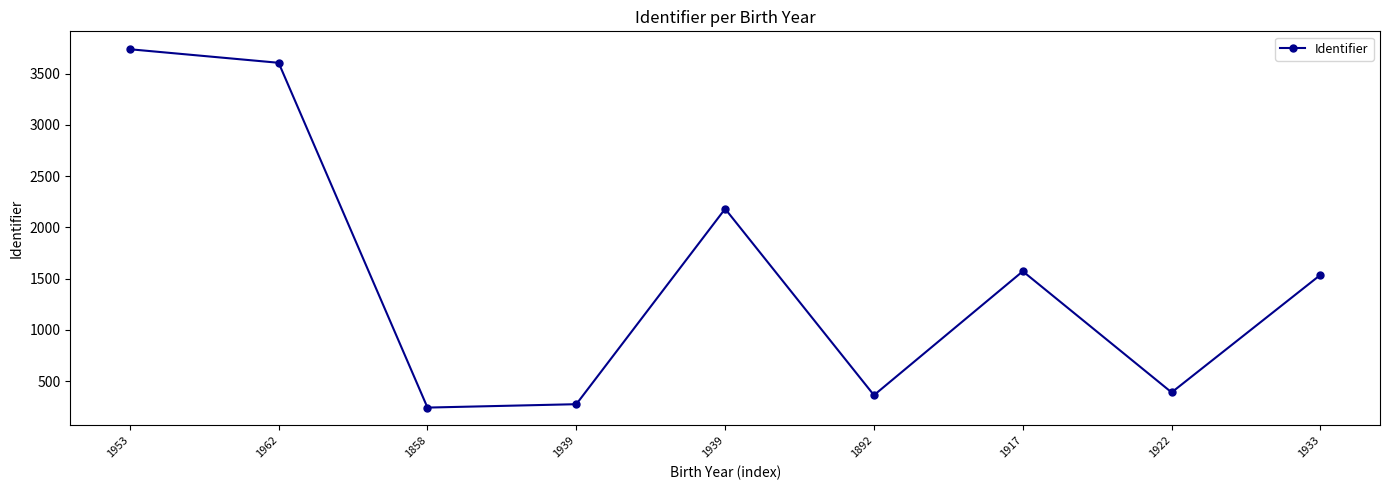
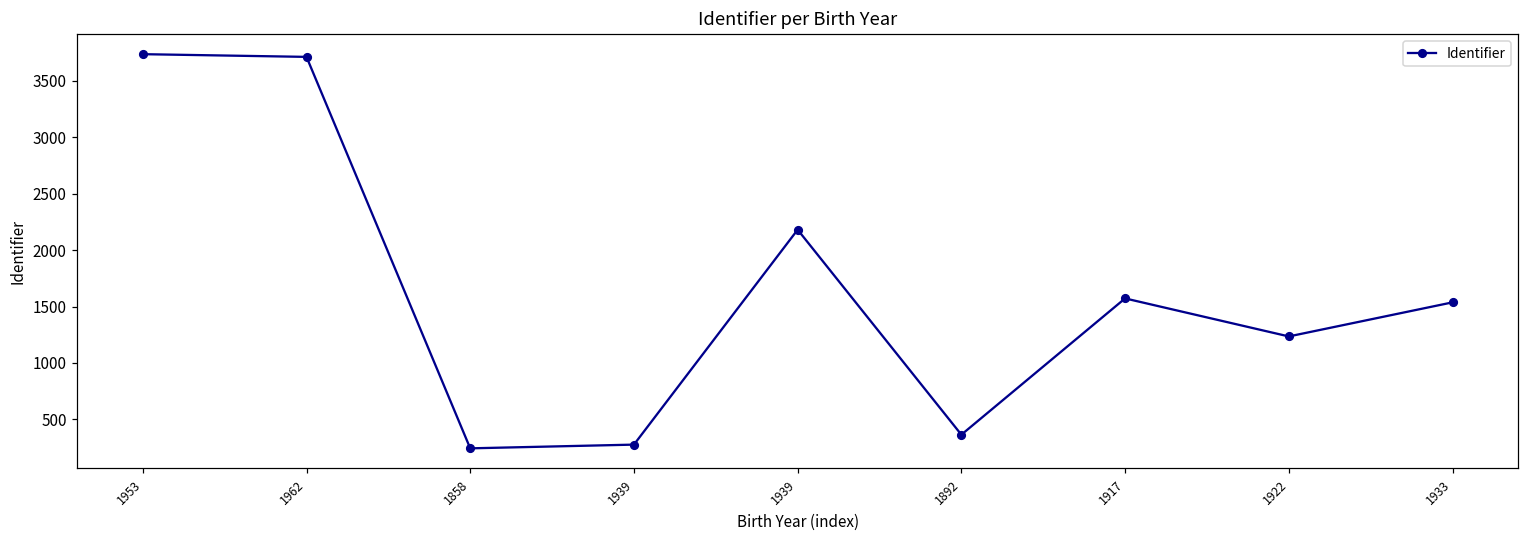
  {
    "1953": 3740,
-   "1962": 3610,
+   "1962": 3710,
    "1858": 240,
    "1892": 360,
    "1917": 1570,
-   "1922": 390,
+   "1922": 1240,
    "1933": 1540
  }
